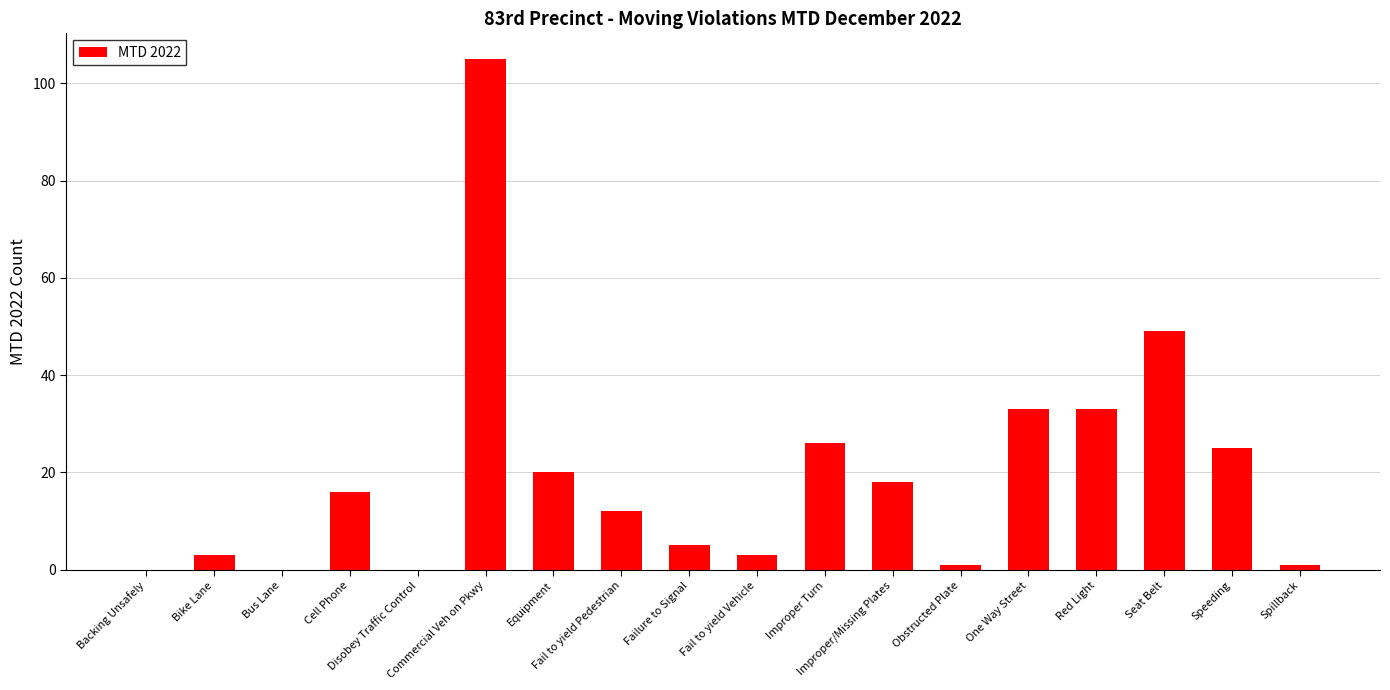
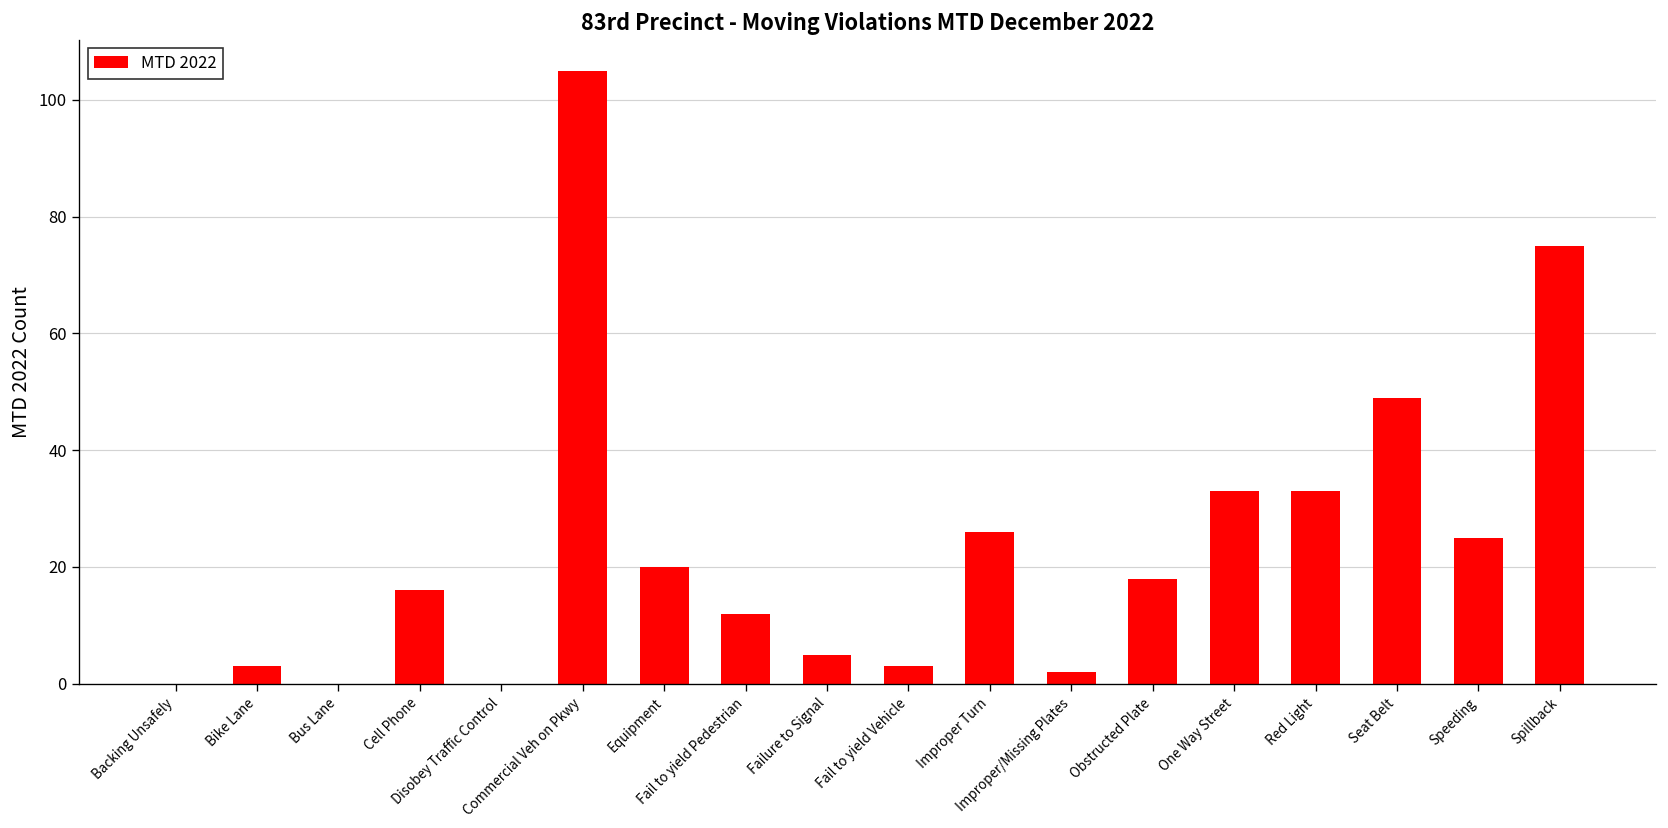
  {
    "Backing Unsafely": 0,
    "Bike Lane": 3,
    "Bus Lane": 0,
    "Cell Phone": 16,
    "Disobey Traffic Control": 0,
    "Commercial Veh on Pkwy": 105,
    "Equipment": 20,
    "Fail to yield Pedestrian": 12,
    "Failure to Signal": 5,
    "Fail to yield Vehicle": 3,
    "Improper Turn": 26,
-   "Improper/Missing Plates": 18,
-   "Obstructed Plate": 1,
+   "Improper/Missing Plates": 2,
+   "Obstructed Plate": 18,
    "One Way Street": 33,
    "Red Light": 33,
    "Seat Belt": 49,
    "Speeding": 25,
-   "Spillback": 1
+   "Spillback": 75
  }
